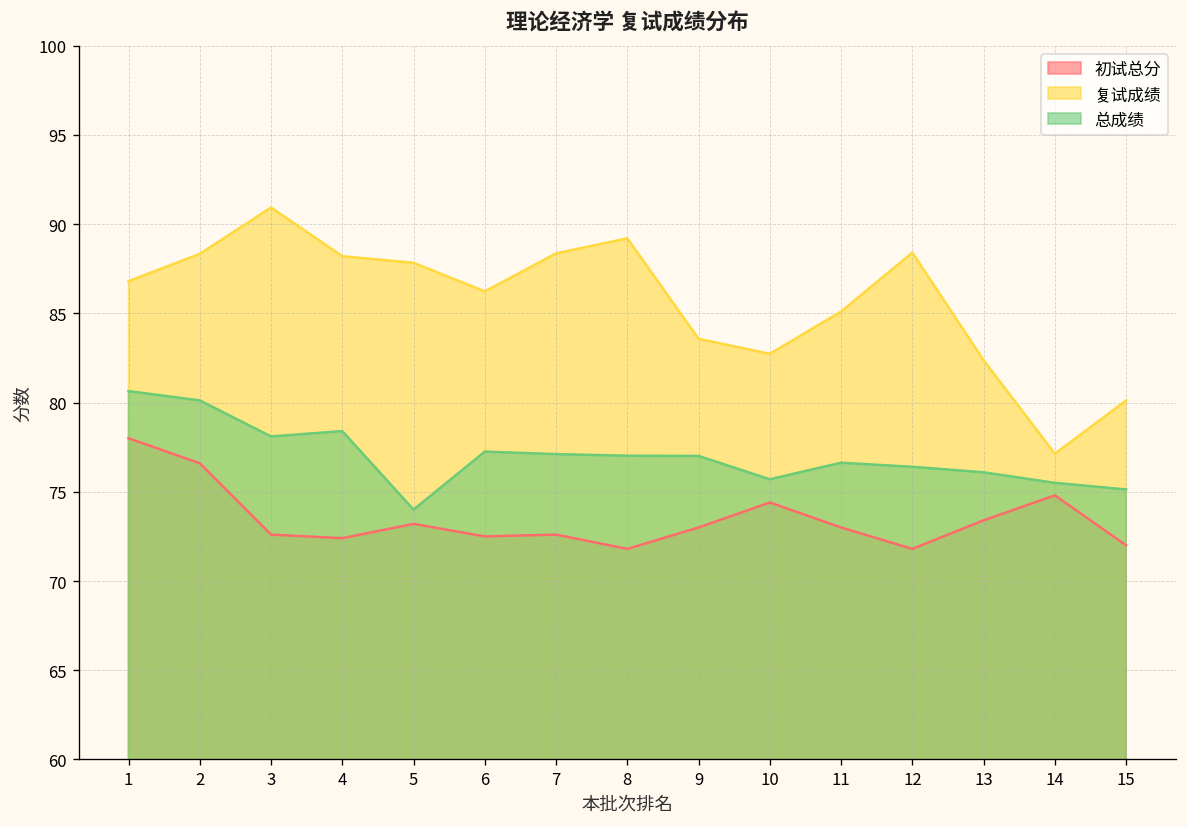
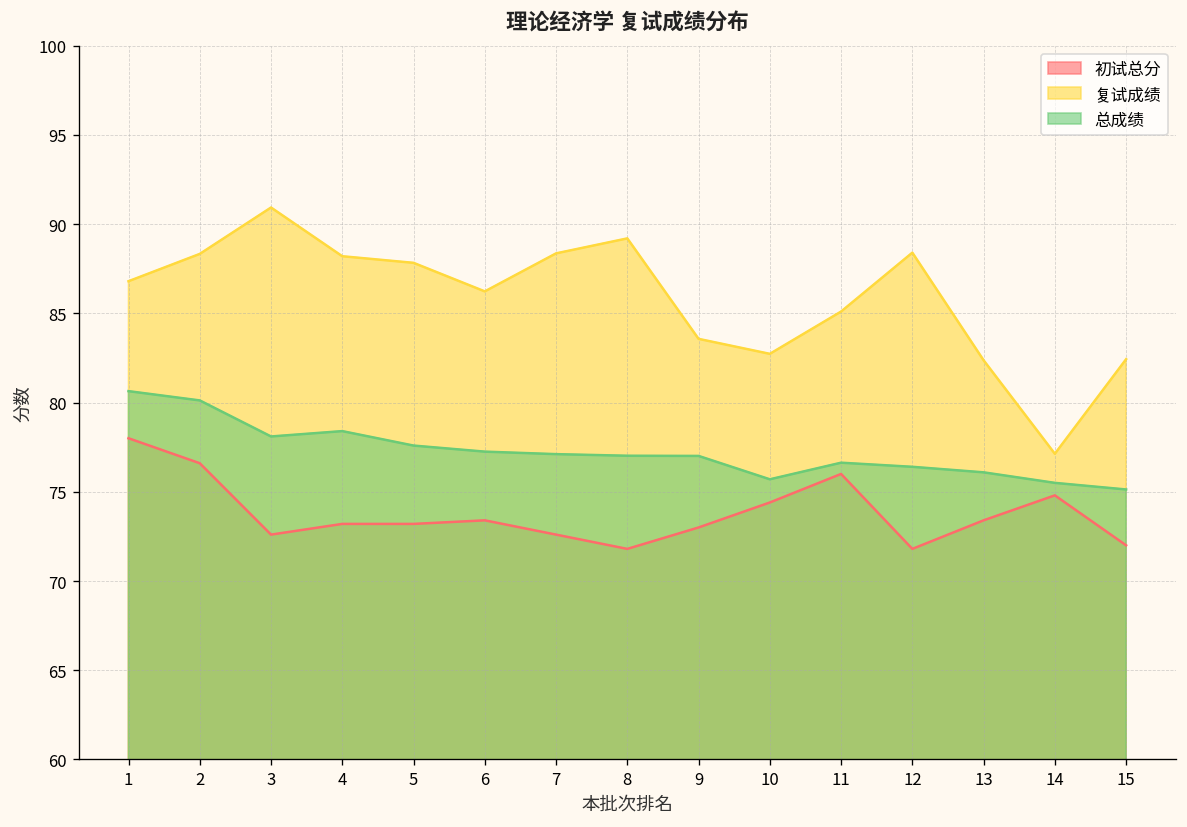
  {
    "初试总分": {
      "1": 78.0,
      "2": 76.6,
      "3": 72.6,
-     "4": 72.4,
+     "4": 73.2,
      "5": 73.2,
-     "6": 72.5,
+     "6": 73.4,
      "7": 72.6,
      "8": 71.8,
      "9": 73.0,
      "10": 74.4,
-     "11": 73,
+     "11": 76,
      "12": 71.8,
      "13": 73.4,
      "14": 74.8,
      "15": 72.0
    },
    "复试成绩": {
      "1": 86.8,
      "2": 88.3,
      "3": 90.9,
      "4": 88.2,
      "5": 87.8,
      "6": 86.2,
      "7": 88.4,
      "8": 89.2,
      "9": 83.6,
      "10": 82.7,
      "11": 85.1,
      "12": 88.4,
      "13": 82.4,
      "14": 77.1,
-     "15": 80.1
+     "15": 82.4
    },
    "总成绩": {
      "1": 80.6,
      "2": 80.1,
      "3": 78.1,
      "4": 78.4,
-     "5": 74.0,
+     "5": 77.6,
      "6": 77.3,
      "7": 77.1,
      "8": 77.0,
      "9": 77.0,
      "10": 75.7,
      "11": 76.6,
      "12": 76.4,
      "13": 76.1,
      "14": 75.5,
      "15": 75.1
    }
  }
